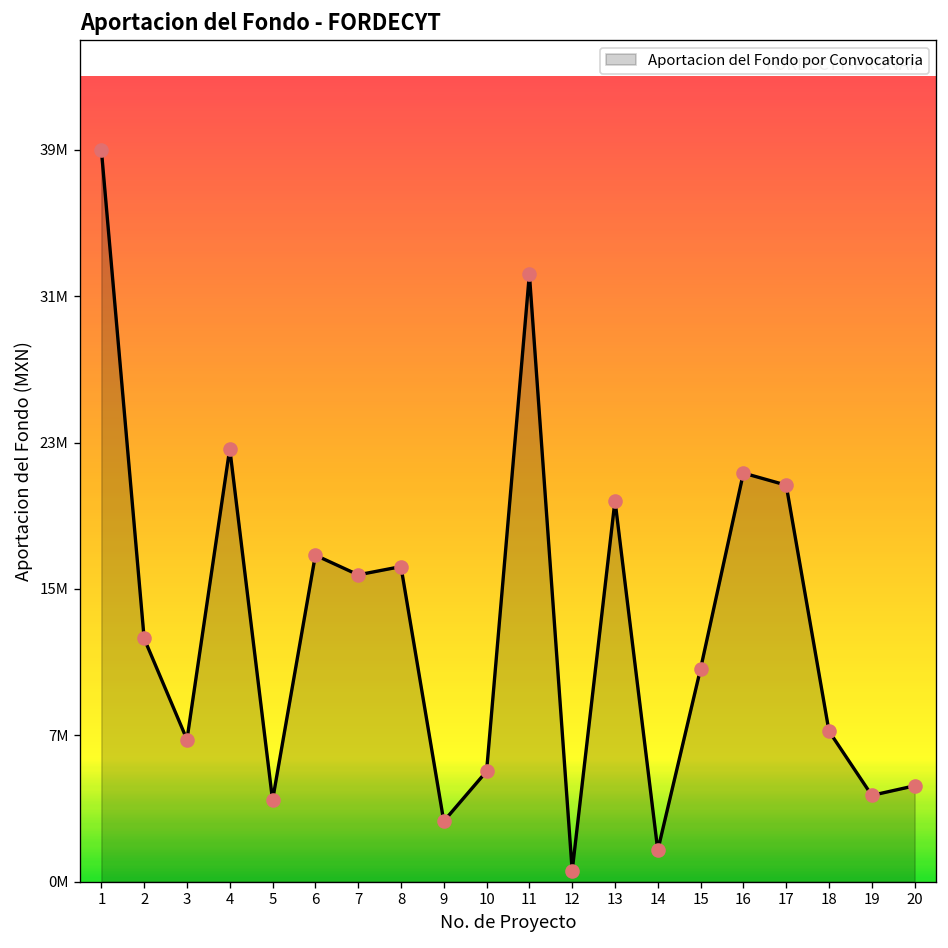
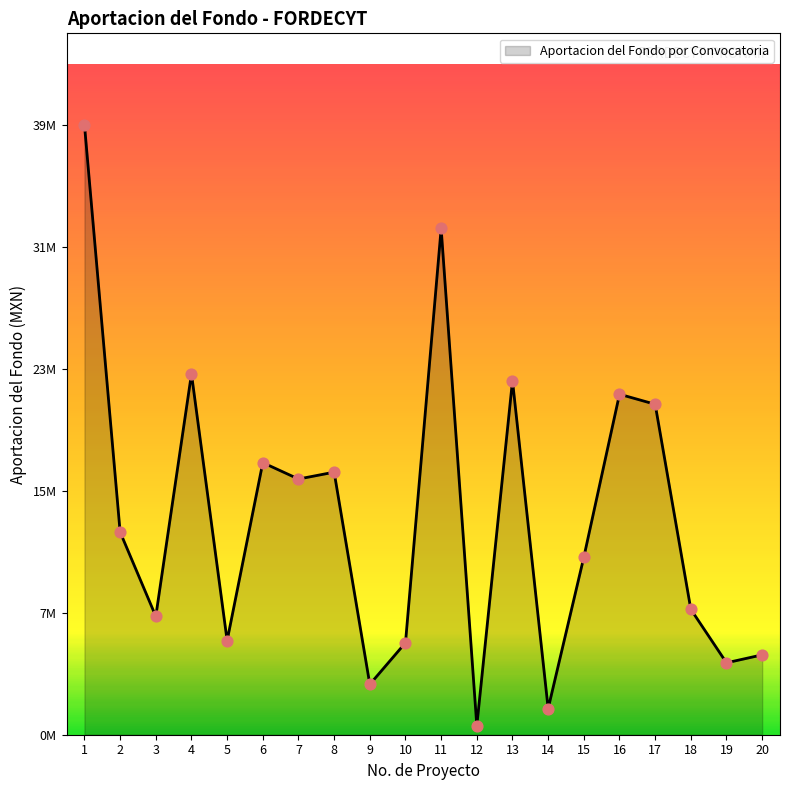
  {
    "1": 40000000,
    "2": 13300000,
    "3": 7800000,
    "4": 23600000,
-   "5": 4400000,
+   "5": 6200000,
    "6": 17800000,
    "7": 16800000,
    "8": 17200000,
    "9": 3300000,
    "10": 6000000,
    "11": 33200000,
    "12": 600000,
-   "13": 20800000,
+   "13": 23200000,
    "14": 1700000,
    "15": 11600000,
    "16": 22300000,
    "17": 21600000,
    "18": 8200000,
    "19": 4700000,
    "20": 5200000
  }
